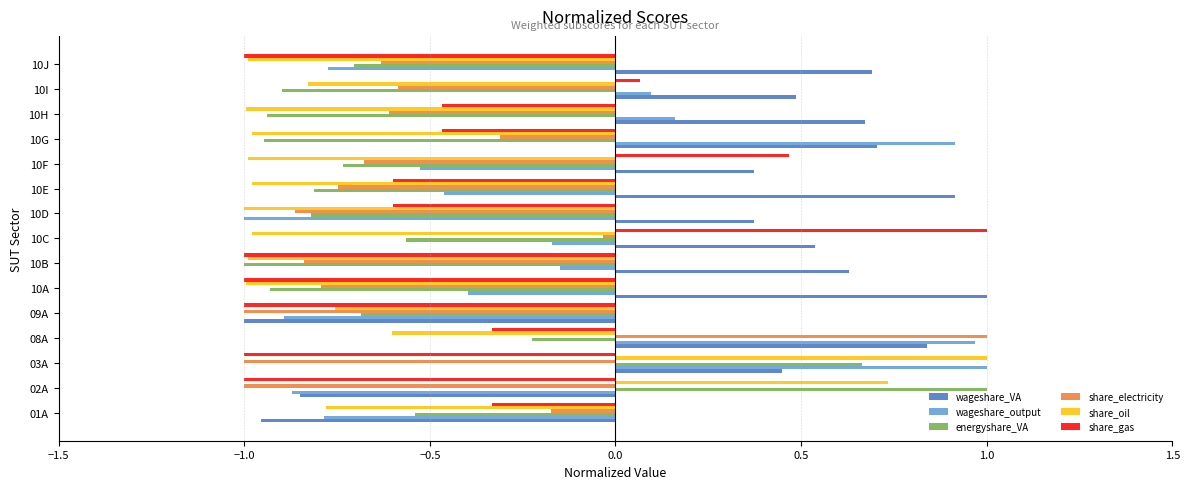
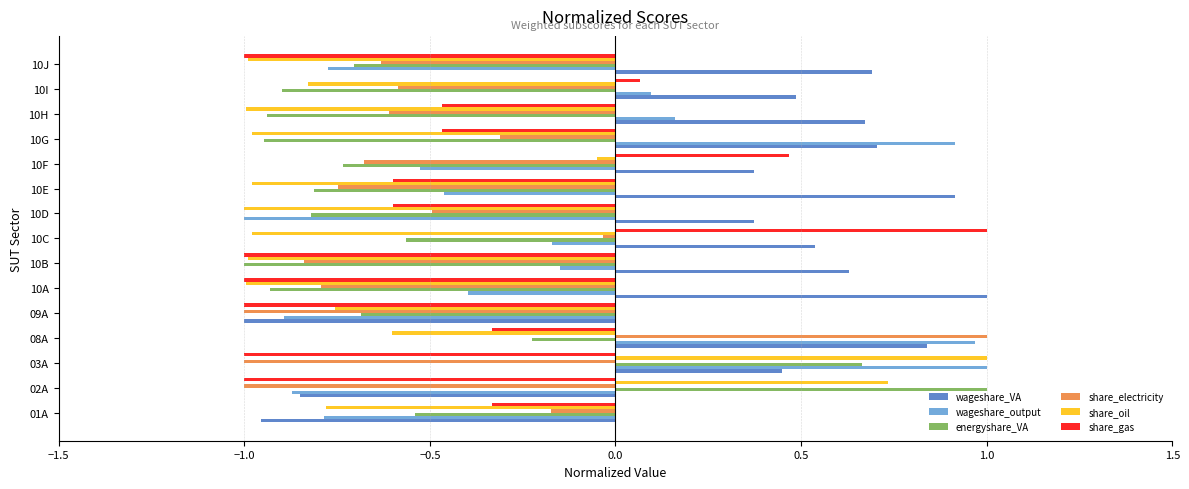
  {
    "energyshare_VA": {
      "10J": -0.71,
      "10I": -0.90,
      "10H": -0.94,
      "10G": -0.95,
      "10F": -0.73,
      "10E": -0.81,
      "10D": -0.82,
      "10C": -0.56,
      "10B": -1.00,
      "10A": -0.93,
      "09A": -0.69,
      "08A": -0.22,
      "03A": 0.66,
      "02A": 1.00,
      "01A": -0.54
    },
    "share_electricity": {
      "10J": -0.63,
      "10I": -0.59,
      "10H": -0.61,
      "10G": -0.31,
      "10F": -0.68,
      "10E": -0.75,
-     "10D": -0.86,
+     "10D": -0.49,
      "10C": -0.03,
      "10B": -0.84,
      "10A": -0.79,
      "09A": -1.00,
      "08A": 1.00,
      "03A": -1.00,
      "02A": -1.00,
      "01A": -0.17
    },
    "share_oil": {
      "10J": -0.99,
      "10I": -0.83,
      "10H": -0.99,
      "10G": -0.98,
-     "10F": -0.99,
+     "10F": -0.05,
      "10E": -0.98,
      "10D": -1.00,
      "10C": -0.98,
      "10B": -0.99,
      "10A": -0.99,
      "09A": -0.75,
      "08A": -0.60,
      "03A": 1.00,
      "02A": 0.73,
      "01A": -0.78
    },
    "share_gas": {
      "10J": -1.00,
      "10I": 0.07,
      "10H": -0.47,
      "10G": -0.47,
      "10F": 0.47,
      "10E": -0.60,
      "10D": -0.60,
      "10C": 1.00,
      "10B": -1.00,
      "10A": -1.00,
      "09A": -1.00,
      "08A": -0.33,
      "03A": -1.00,
      "02A": -1.00,
      "01A": -0.33
    }
  }
